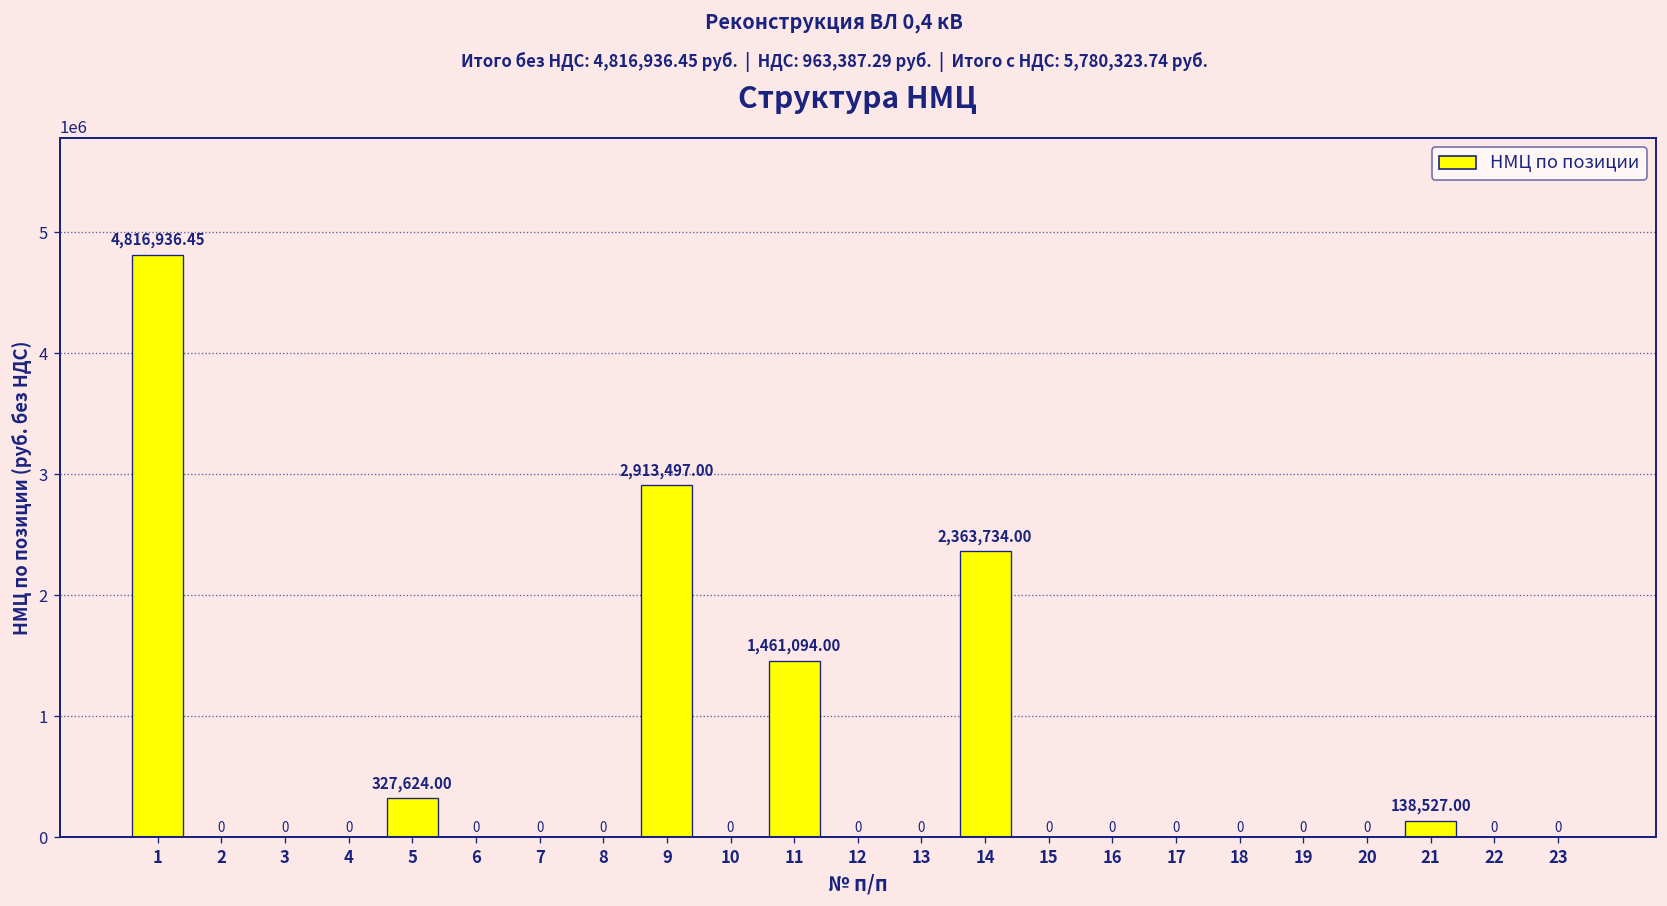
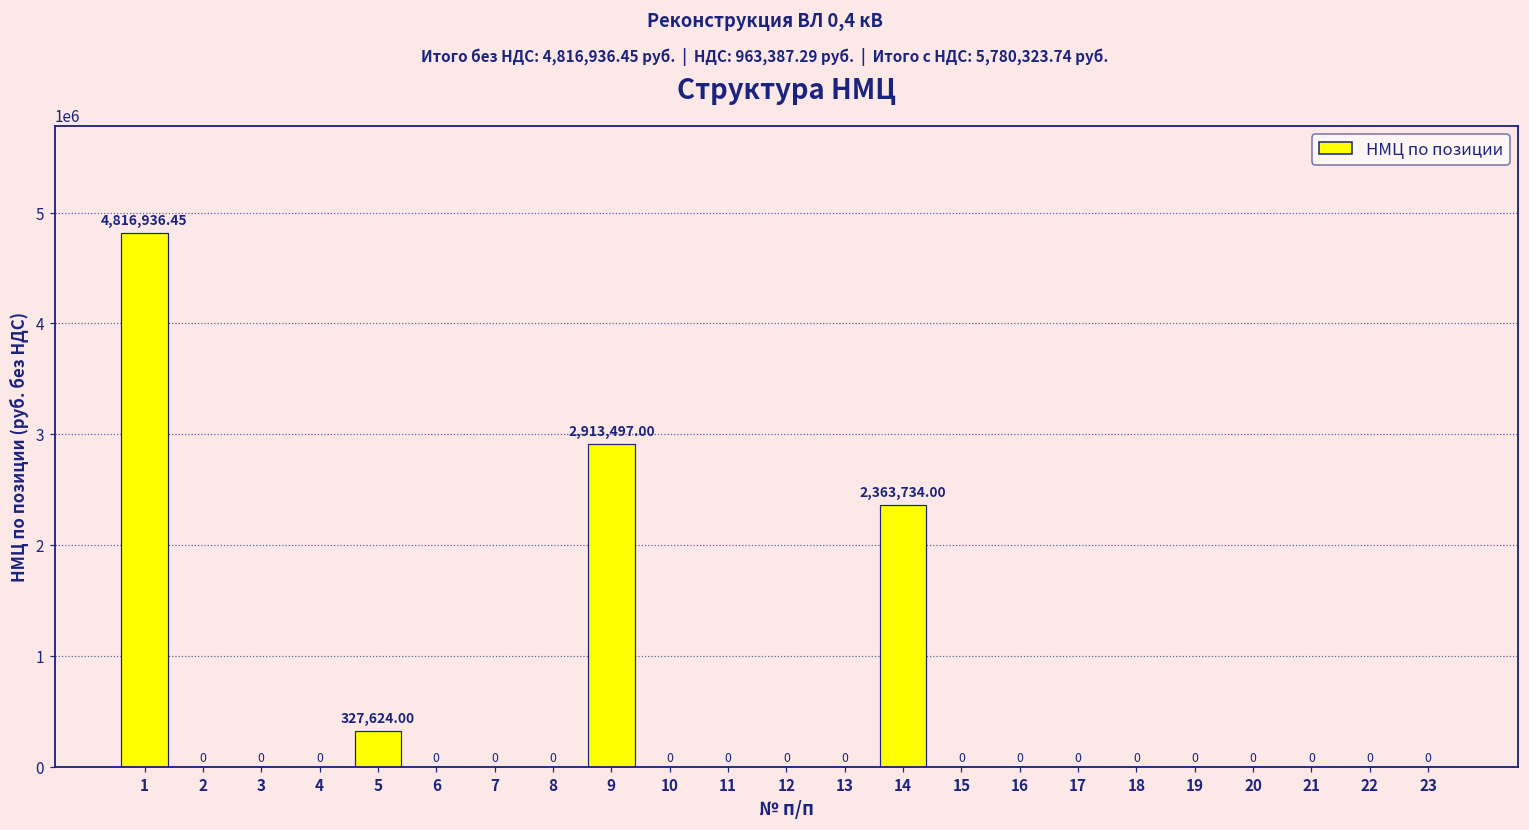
  {
    "1": "4,816,936.45",
    "2": "0",
    "3": "0",
    "4": "0",
    "5": "327,624.00",
    "6": "0",
    "7": "0",
    "8": "0",
    "9": "2,913,497.00",
    "10": "0",
-   "11": "1,461,094.00",
+   "11": "0",
    "12": "0",
    "13": "0",
    "14": "2,363,734.00",
    "15": "0",
    "16": "0",
    "17": "0",
    "18": "0",
    "19": "0",
    "20": "0",
-   "21": "138,527.00",
+   "21": "0",
    "22": "0",
    "23": "0"
  }
